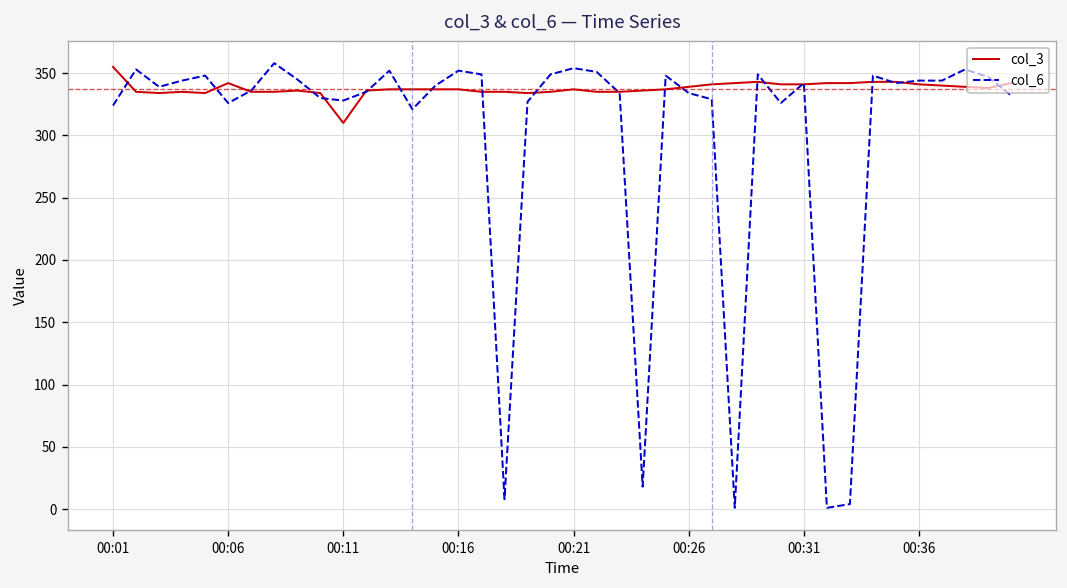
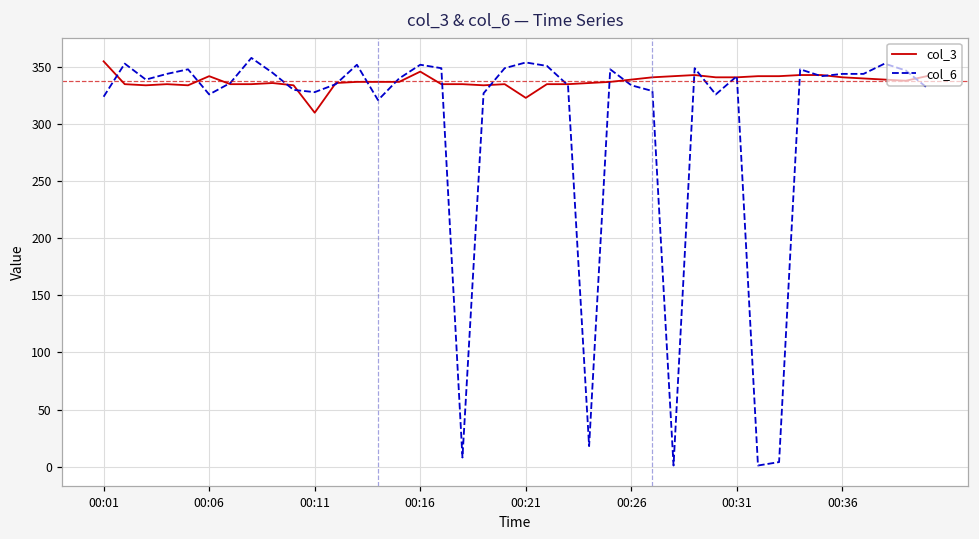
  {
    "col_3": {
      "00:01": 355,
      "00:06": 342,
      "00:11": 310,
-     "00:16": 337,
-     "00:21": 337,
+     "00:16": 346,
+     "00:21": 323,
      "00:26": 339,
      "00:36": 341
    },
    "col_6": {
      "00:01": 324,
      "00:06": 326,
      "00:11": 328,
      "00:16": 352,
      "00:21": 354,
      "00:26": 334,
      "00:36": 344
    }
  }
